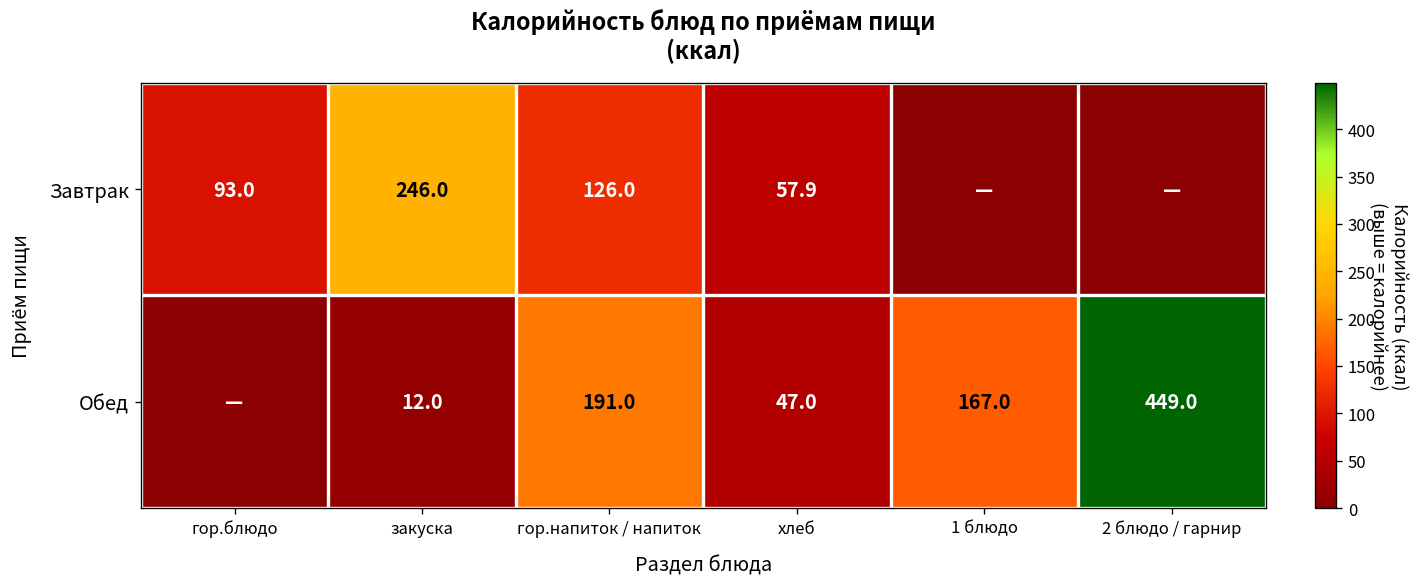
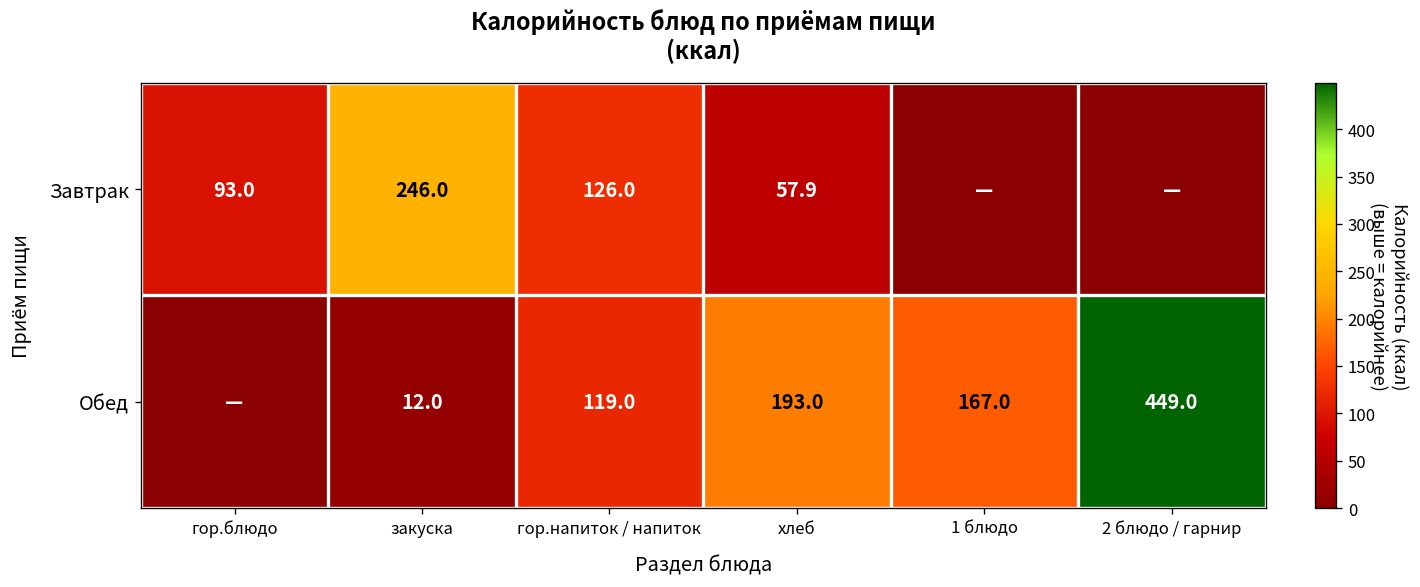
  {
    "Завтрак": {
      "гор.блюдо": 93.0,
      "закуска": 246.0,
      "гор.напиток / напиток": 126.0,
      "хлеб": 57.9
    },
    "Обед": {
      "закуска": 12.0,
-     "гор.напиток / напиток": 191.0,
-     "хлеб": 47.0,
+     "гор.напиток / напиток": 119.0,
+     "хлеб": 193.0,
      "1 блюдо": 167.0,
      "2 блюдо / гарнир": 449.0
    }
  }
